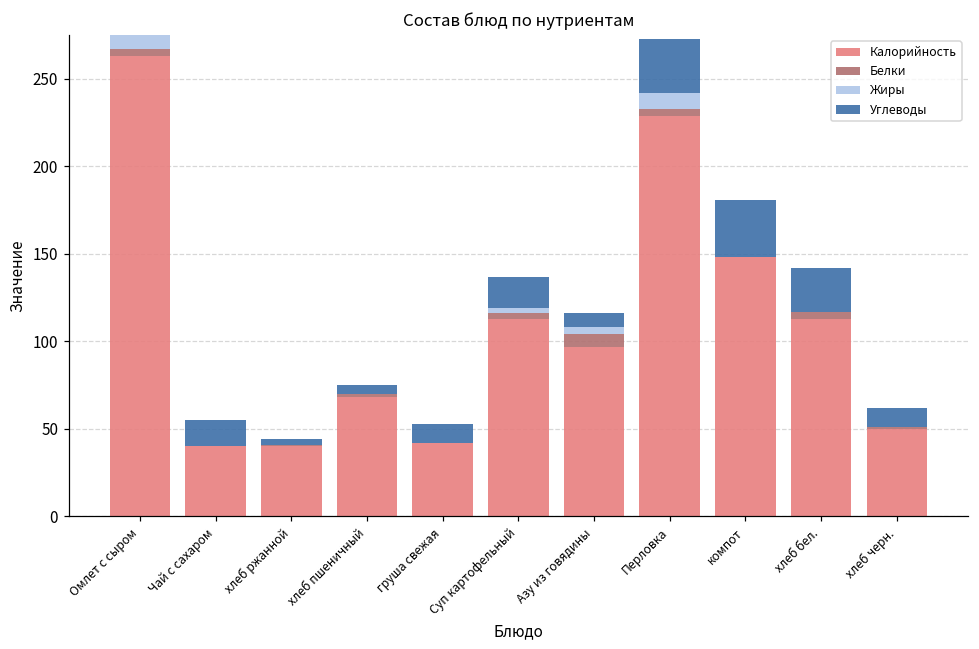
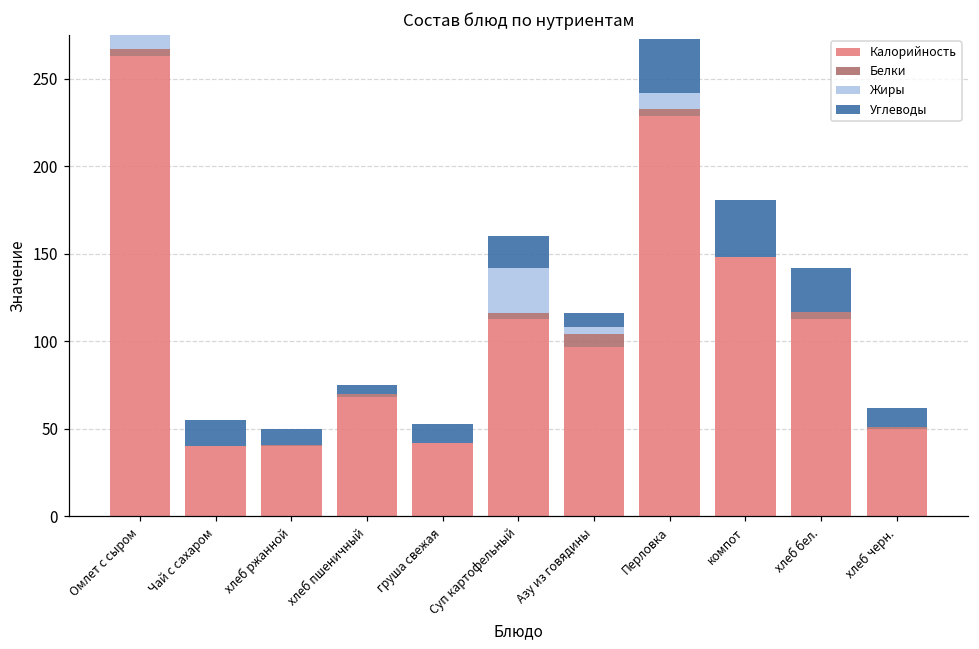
  {
    "Жиры": {
      "Омлет с сыром": 8,
      "Чай с сахаром": 0,
      "хлеб ржанной": 0,
      "хлеб пшеничный": 0,
      "груша свежая": 0,
-     "Суп картофельный": 3,
+     "Суп картофельный": 26,
      "Азу из говядины": 4,
      "Перловка": 9,
      "компот": 0,
      "хлеб бел.": 0,
      "хлеб черн.": 0
    },
    "Углеводы": {
      "Омлет с сыром": 0,
      "Чай с сахаром": 15,
-     "хлеб ржанной": 3,
+     "хлеб ржанной": 9,
      "хлеб пшеничный": 5,
      "груша свежая": 11,
      "Суп картофельный": 18,
      "Азу из говядины": 8,
      "Перловка": 31,
      "компот": 33,
      "хлеб бел.": 25,
      "хлеб черн.": 11
    }
  }
